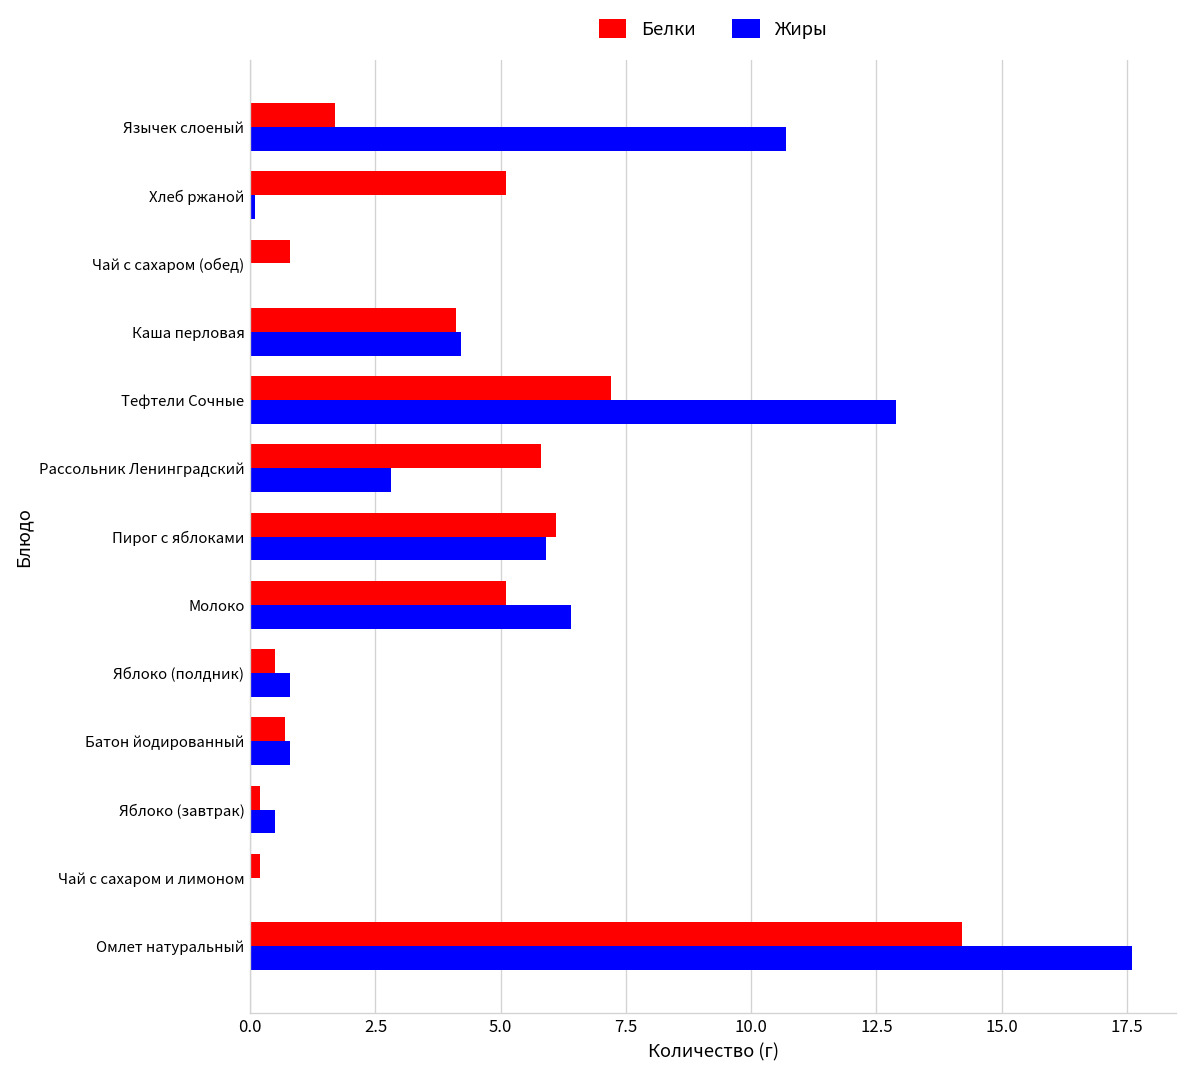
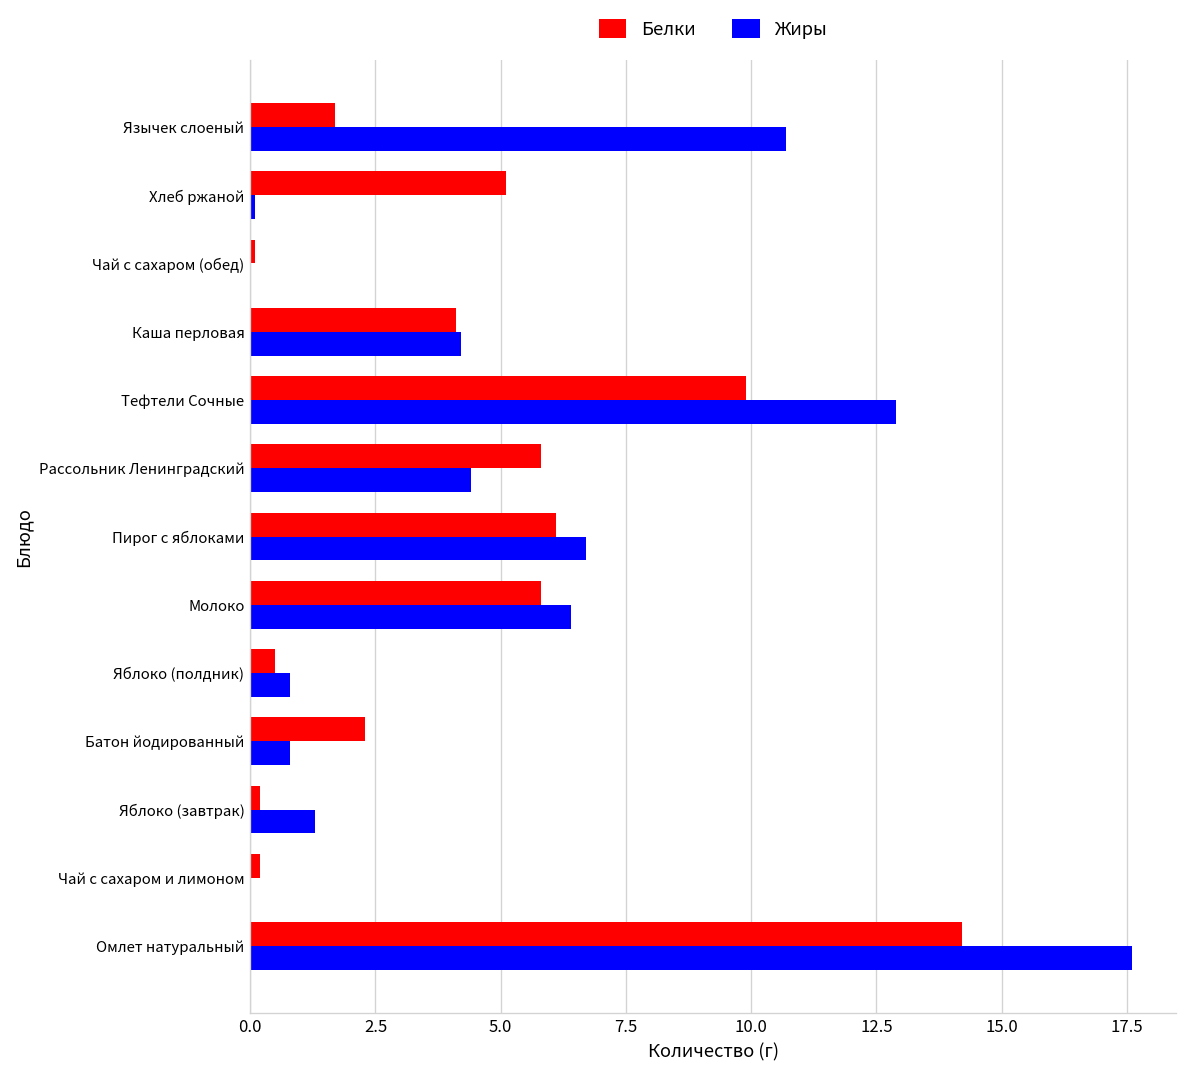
  {
    "Белки": {
      "Язычек слоеный": 1.7,
      "Хлеб ржаной": 5.1,
-     "Чай с сахаром (обед)": 0.8,
+     "Чай с сахаром (обед)": 0.1,
      "Каша перловая": 4.1,
-     "Тефтели Сочные": 7.2,
+     "Тефтели Сочные": 9.9,
      "Рассольник Ленинградский": 5.8,
      "Пирог с яблоками": 6.1,
-     "Молоко": 5.1,
+     "Молоко": 5.8,
      "Яблоко (полдник)": 0.5,
-     "Батон йодированный": 0.7,
+     "Батон йодированный": 2.3,
      "Яблоко (завтрак)": 0.2,
      "Чай с сахаром и лимоном": 0.2,
      "Омлет натуральный": 14.2
    },
    "Жиры": {
      "Язычек слоеный": 10.7,
      "Хлеб ржаной": 0.1,
      "Чай с сахаром (обед)": 0.0,
      "Каша перловая": 4.2,
      "Тефтели Сочные": 12.9,
-     "Рассольник Ленинградский": 2.8,
-     "Пирог с яблоками": 5.9,
+     "Рассольник Ленинградский": 4.4,
+     "Пирог с яблоками": 6.7,
      "Молоко": 6.4,
      "Яблоко (полдник)": 0.8,
      "Батон йодированный": 0.8,
-     "Яблоко (завтрак)": 0.5,
+     "Яблоко (завтрак)": 1.3,
      "Чай с сахаром и лимоном": 0.0,
      "Омлет натуральный": 17.6
    }
  }
